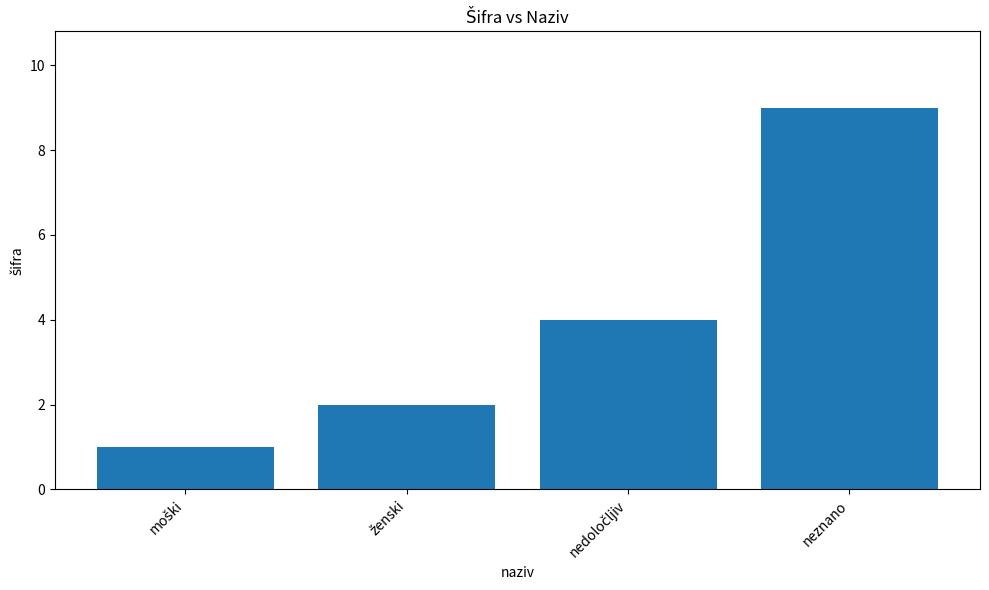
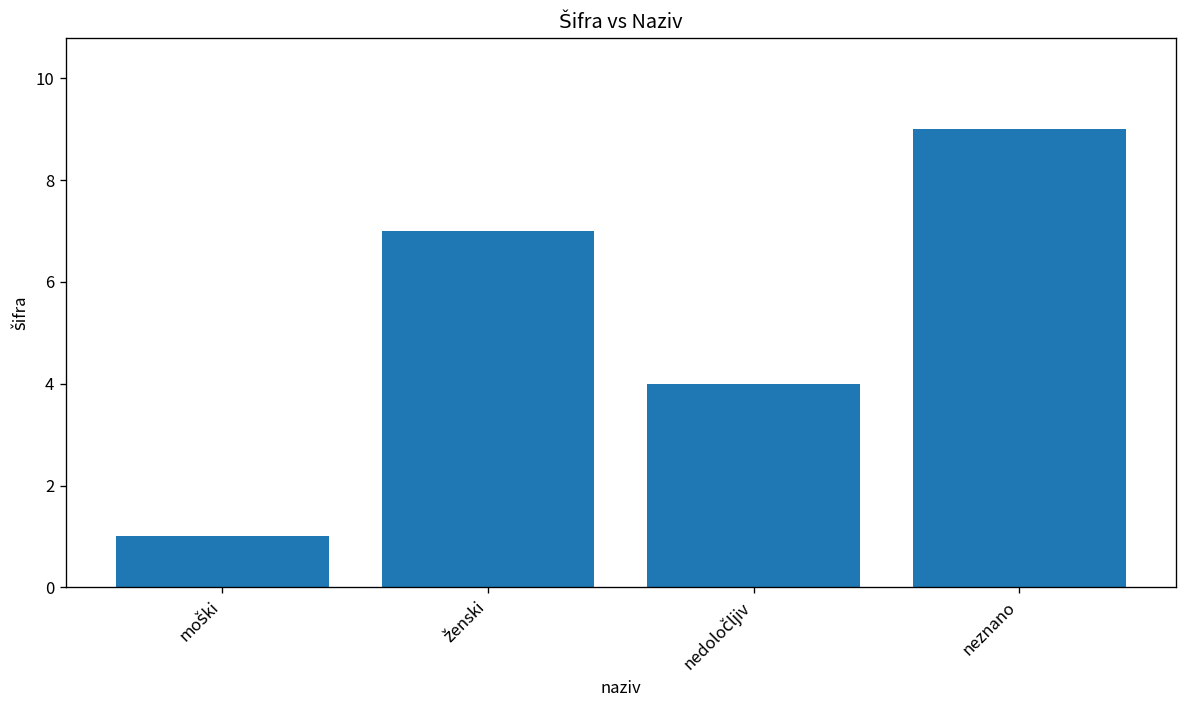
  {
    "moški": 1,
-   "ženski": 2,
+   "ženski": 7,
    "nedoločljiv": 4,
    "neznano": 9
  }
